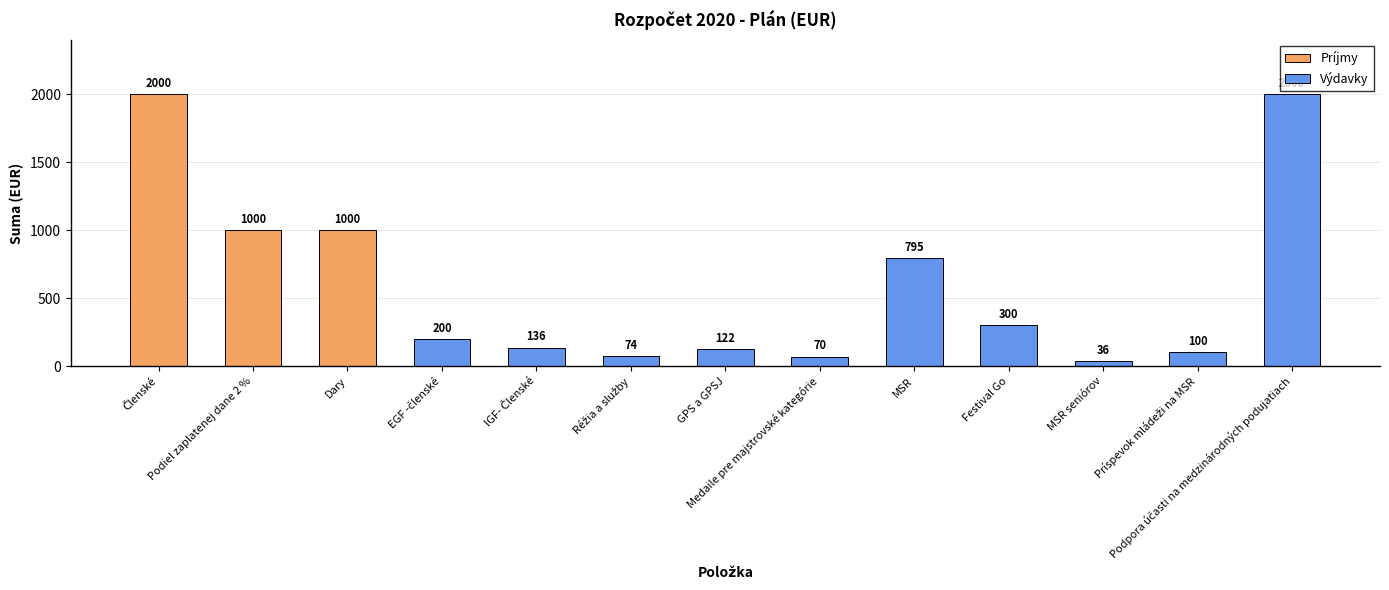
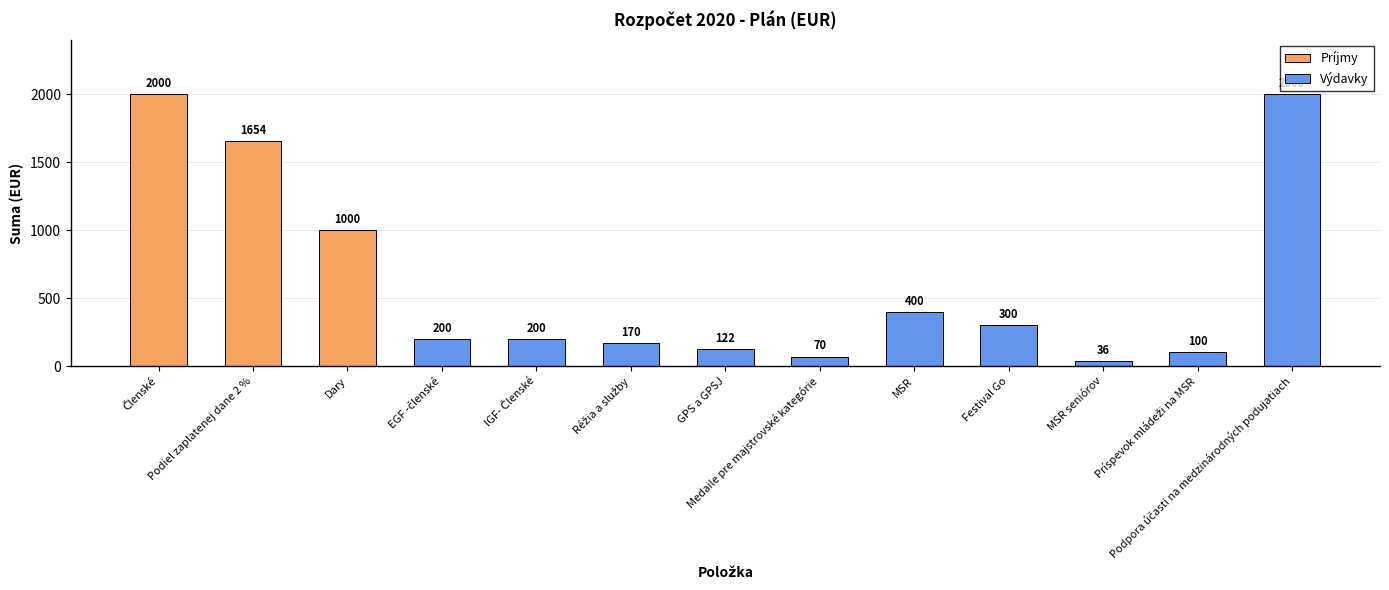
  {
    "Členské": 2000,
-   "Podiel zaplatenej dane 2 %": 1000,
+   "Podiel zaplatenej dane 2 %": 1654,
    "Dary": 1000,
    "EGF -členské": 200,
-   "IGF- Členské": 136,
-   "Réžia a služby": 74,
+   "IGF- Členské": 200,
+   "Réžia a služby": 170,
    "GPS a GPSJ": 122,
    "Medaile pre majstrovské kategórie": 70,
-   "MSR": 795,
+   "MSR": 400,
    "Festival Go": 300,
    "MSR seniórov": 36,
    "Príspevok mládeži na MSR": 100
  }
